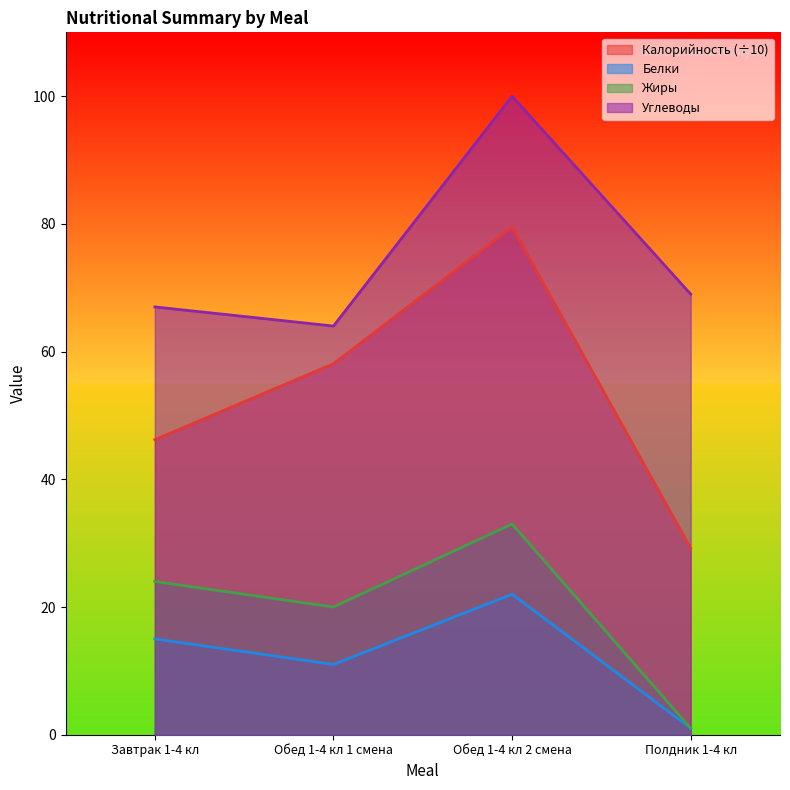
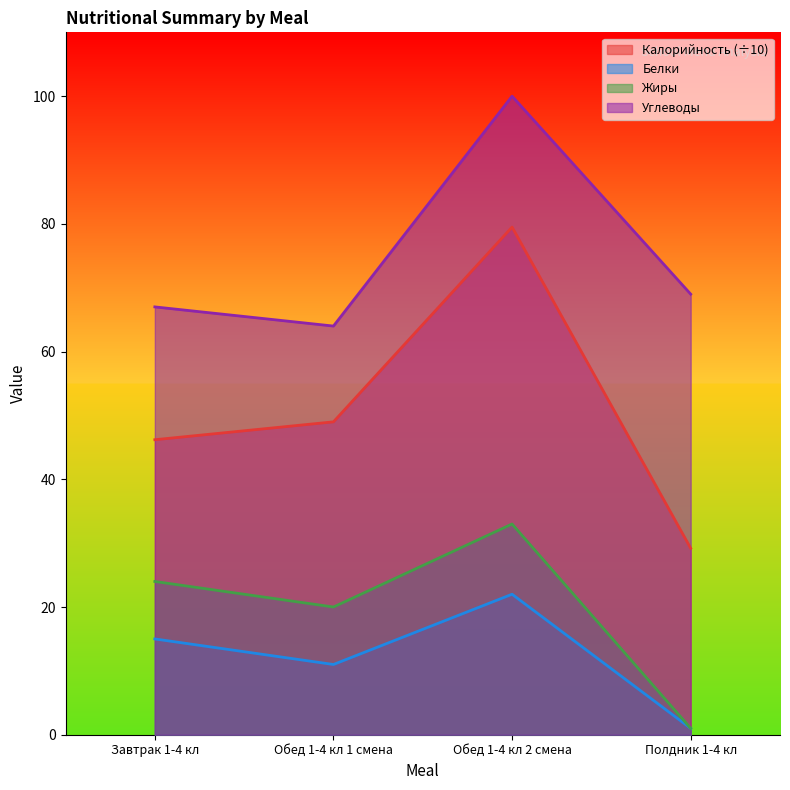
  {
    "Калорийность (÷10)": {
      "Завтрак 1-4 кл": 46,
-     "Обед 1-4 кл 1 смена": 58,
+     "Обед 1-4 кл 1 смена": 49,
      "Обед 1-4 кл 2 смена": 80,
      "Полдник 1-4 кл": 29
    },
    "Белки": {
      "Завтрак 1-4 кл": 15,
      "Обед 1-4 кл 1 смена": 11,
      "Обед 1-4 кл 2 смена": 22
    },
    "Жиры": {
      "Завтрак 1-4 кл": 24,
      "Обед 1-4 кл 1 смена": 20,
      "Обед 1-4 кл 2 смена": 33
    },
    "Углеводы": {
      "Завтрак 1-4 кл": 67,
      "Обед 1-4 кл 1 смена": 64,
      "Обед 1-4 кл 2 смена": 100,
      "Полдник 1-4 кл": 69
    }
  }
